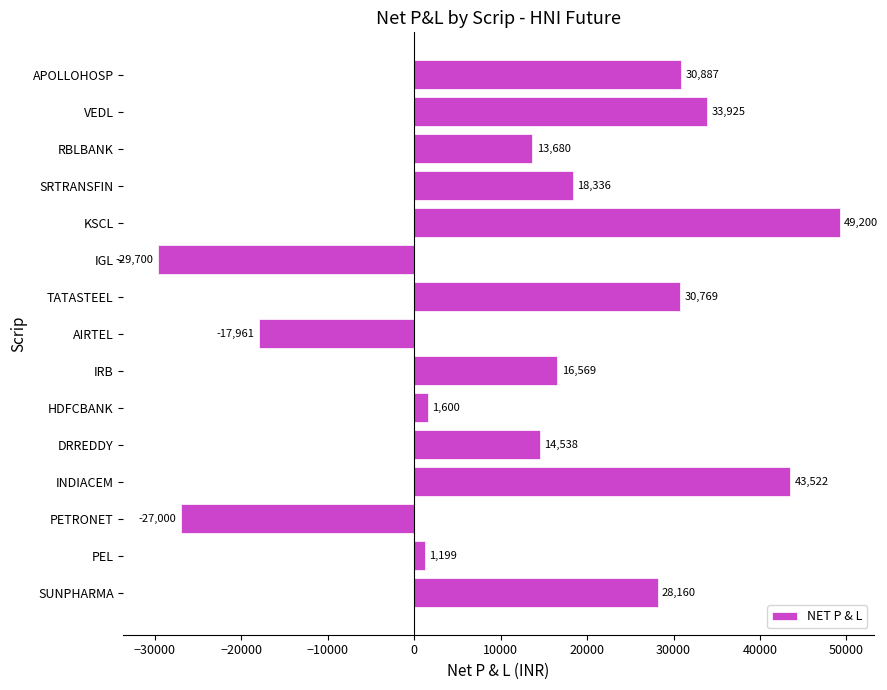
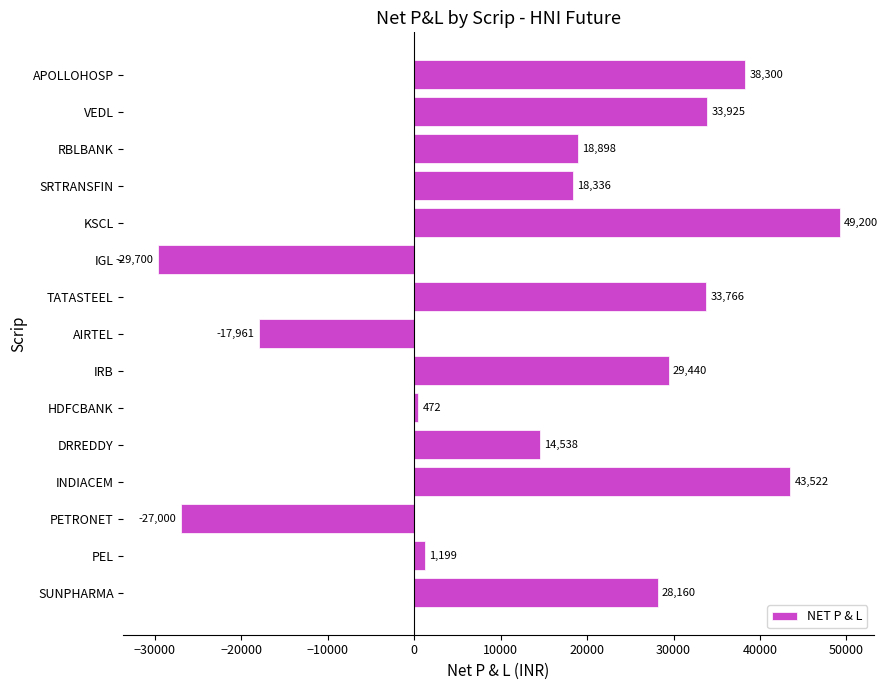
  {
-   "APOLLOHOSP": "30,887",
+   "APOLLOHOSP": "38,300",
    "VEDL": "33,925",
-   "RBLBANK": "13,680",
+   "RBLBANK": "18,898",
    "SRTRANSFIN": "18,336",
    "KSCL": "49,200",
    "IGL": "-29,700",
-   "TATASTEEL": "30,769",
+   "TATASTEEL": "33,766",
    "AIRTEL": "-17,961",
-   "IRB": "16,569",
-   "HDFCBANK": "1,600",
+   "IRB": "29,440",
+   "HDFCBANK": "472",
    "DRREDDY": "14,538",
    "INDIACEM": "43,522",
    "PETRONET": "-27,000",
    "PEL": "1,199",
    "SUNPHARMA": "28,160"
  }
